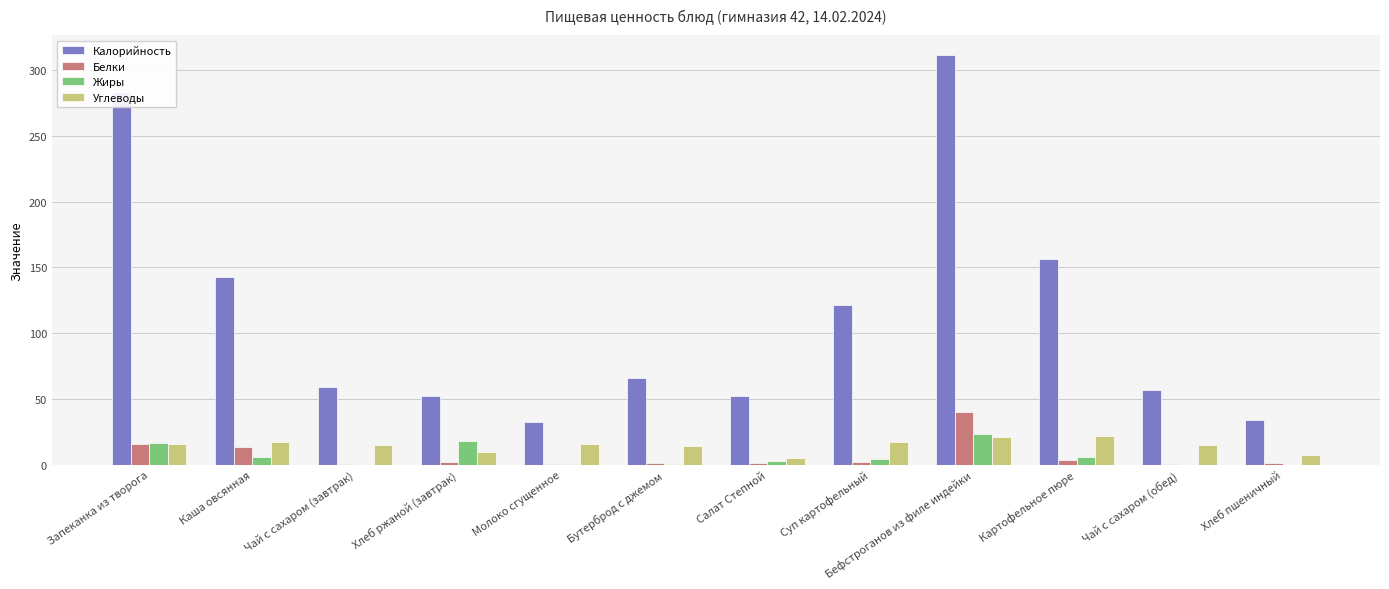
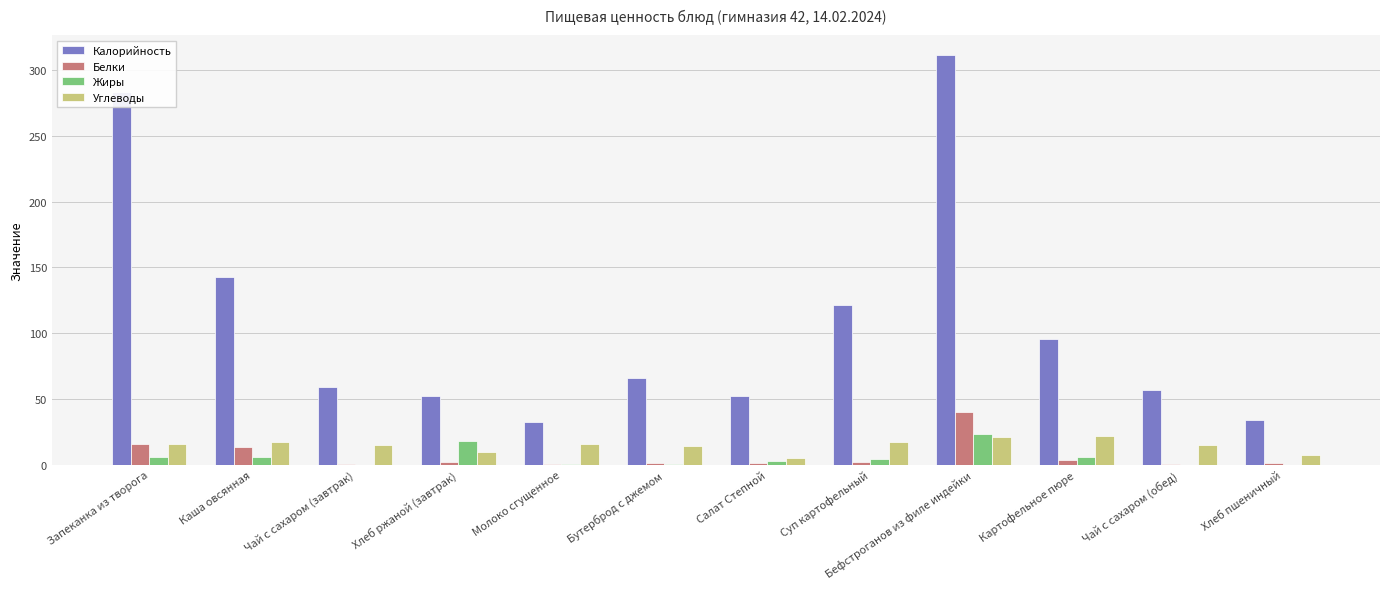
  {
    "Калорийность": {
      "Каша овсянная": 143,
      "Чай с сахаром (завтрак)": 59,
      "Хлеб ржаной (завтрак)": 52,
      "Молоко сгущенное": 33,
      "Бутерброд с джемом": 66,
      "Салат Степной": 53,
      "Суп картофельный": 121,
      "Бефстроганов из филе индейки": 311,
-     "Картофельное пюре": 156,
+     "Картофельное пюре": 96,
      "Чай с сахаром (обед)": 57,
      "Хлеб пшеничный": 34
    },
    "Белки": {
      "Запеканка из творога": 16,
      "Каша овсянная": 13,
      "Хлеб ржаной (завтрак)": 2,
      "Суп картофельный": 2,
      "Бефстроганов из филе индейки": 40,
      "Картофельное пюре": 3
    },
    "Жиры": {
-     "Запеканка из творога": 17,
+     "Запеканка из творога": 6,
      "Каша овсянная": 6,
      "Хлеб ржаной (завтрак)": 18,
      "Салат Степной": 3,
      "Суп картофельный": 4,
      "Бефстроганов из филе индейки": 24,
      "Картофельное пюре": 6
    },
    "Углеводы": {
      "Запеканка из творога": 16,
      "Каша овсянная": 18,
      "Чай с сахаром (завтрак)": 15,
      "Хлеб ржаной (завтрак)": 10,
      "Молоко сгущенное": 16,
      "Бутерброд с джемом": 14,
      "Салат Степной": 5,
      "Суп картофельный": 17,
      "Бефстроганов из филе индейки": 21,
      "Картофельное пюре": 22,
      "Чай с сахаром (обед)": 15,
      "Хлеб пшеничный": 7
    }
  }
